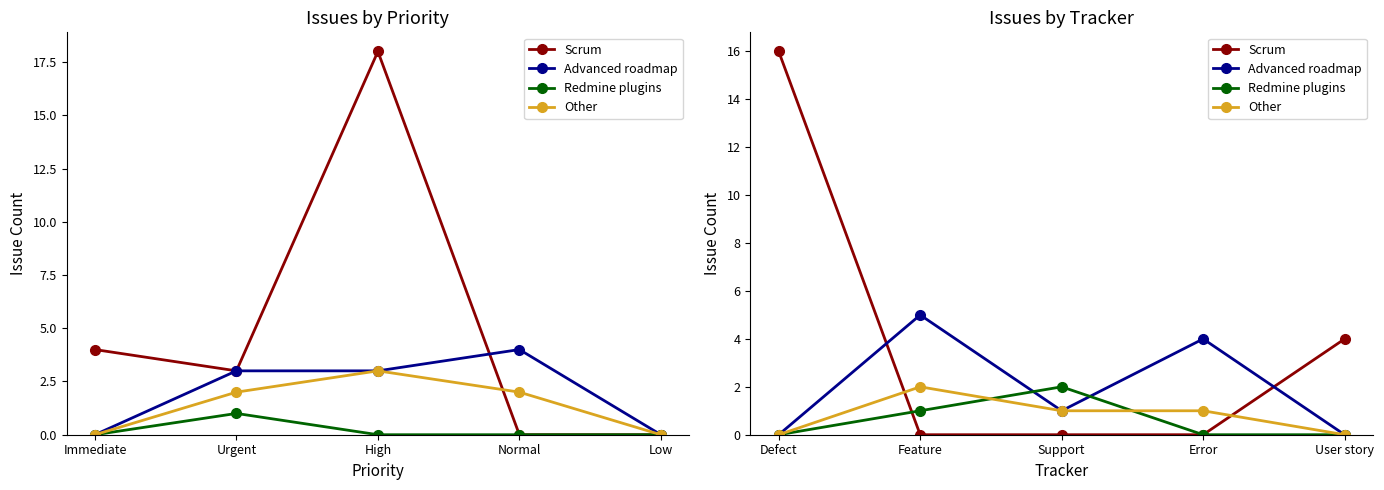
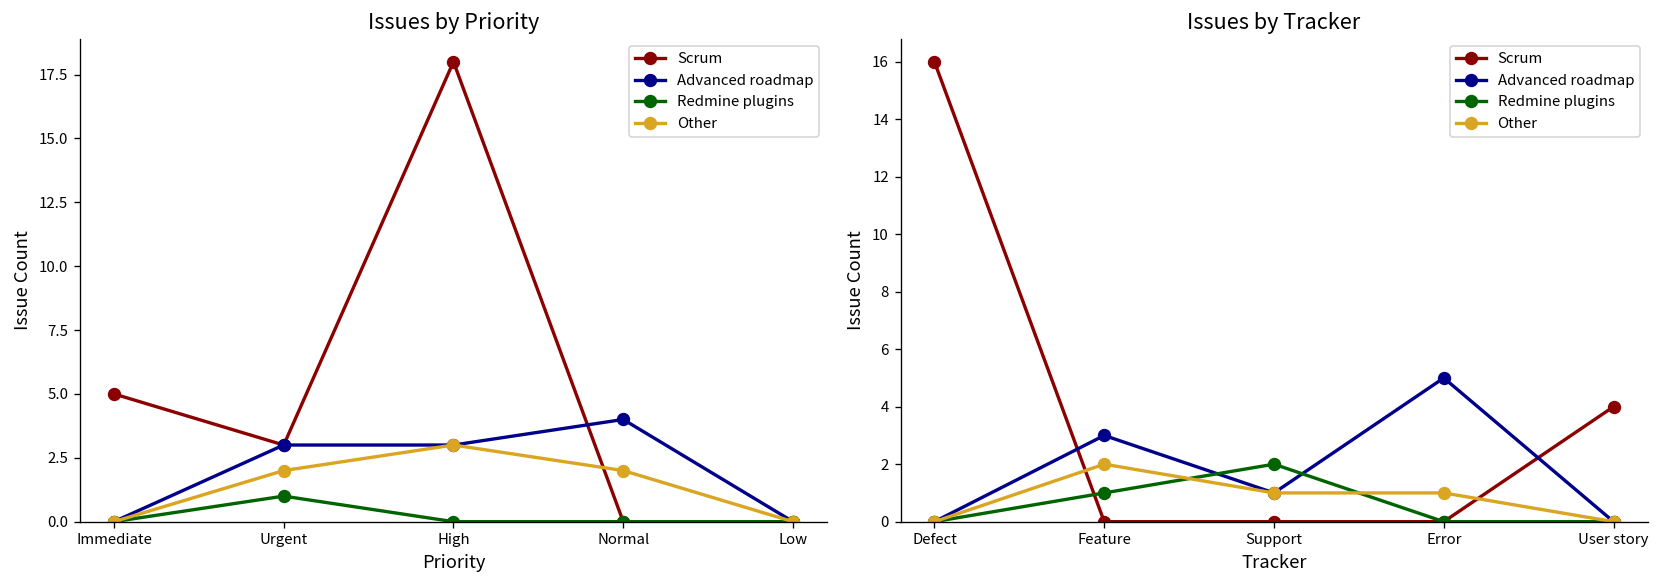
  {
    "Issues by Priority": {
      "Scrum": {
-       "Immediate": 4,
+       "Immediate": 5,
        "High": 18
      },
      "Advanced roadmap": {
        "Normal": 4
      },
      "Redmine plugins": {
        "Urgent": 1,
        "High": 0
      },
      "Other": {
        "Urgent": 2,
        "Normal": 2
      }
    },
    "Issues by Tracker": {
      "Scrum": {
        "Defect": 16,
        "Feature": 0,
        "Support": 0,
        "User story": 4
      },
      "Advanced roadmap": {
-       "Feature": 5,
-       "Error": 4
+       "Feature": 3,
+       "Error": 5
      },
      "Redmine plugins": {
        "Feature": 1,
        "Support": 2
      },
      "Other": {
        "Feature": 2,
        "Error": 1
      }
    }
  }
